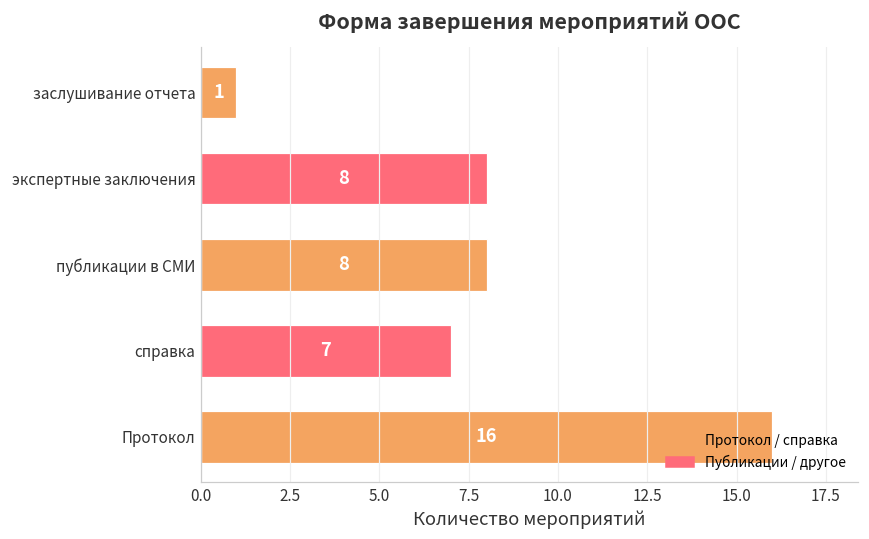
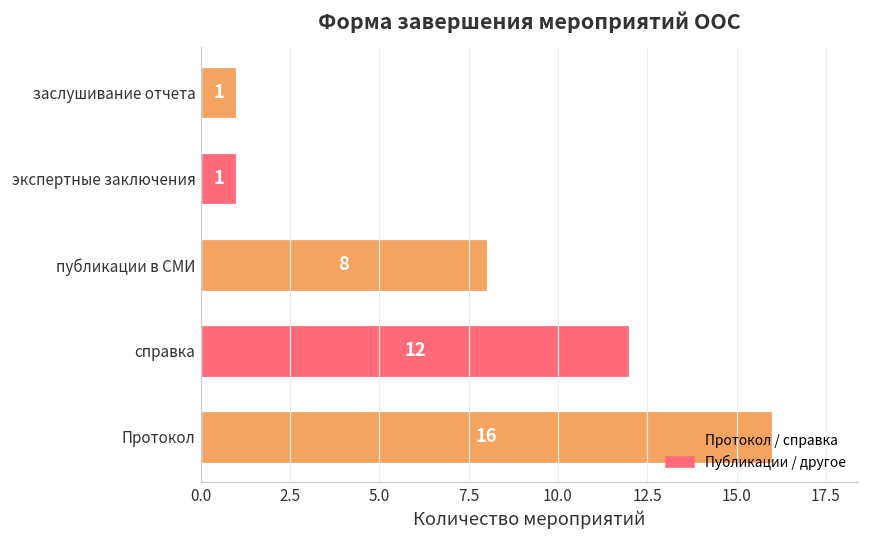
  {
    "заслушивание отчета": 1,
-   "экспертные заключения": 8,
+   "экспертные заключения": 1,
    "публикации в СМИ": 8,
-   "справка": 7,
+   "справка": 12,
    "Протокол": 16
  }
